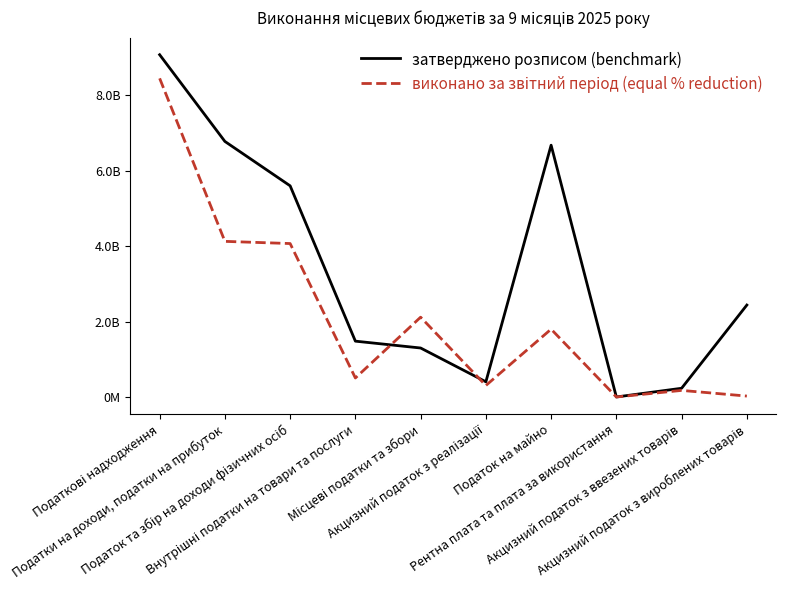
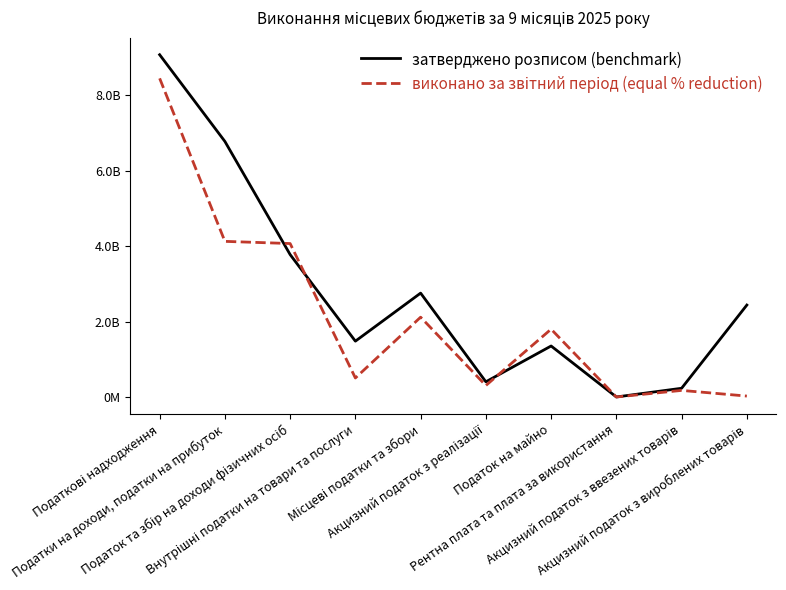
  {
    "затверджено розписом (benchmark)": {
      "Податкові надходження": 9100000000,
      "Податки на доходи, податки на прибуток": 6800000000,
-     "Податок та збір на доходи фізичних осіб": 5600000000,
+     "Податок та збір на доходи фізичних осіб": 3800000000,
      "Внутрішні податки на товари та послуги": 1500000000,
-     "Місцеві податки та збори": 1300000000,
+     "Місцеві податки та збори": 2800000000,
      "Акцизний податок з реалізації": 400000000,
-     "Податок на майно": 6700000000,
+     "Податок на майно": 1400000000,
      "Акцизний податок з вироблених товарів": 2400000000
    },
    "виконано за звітний період (equal % reduction)": {
      "Податкові надходження": 8400000000,
      "Податки на доходи, податки на прибуток": 4100000000,
      "Податок та збір на доходи фізичних осіб": 4100000000,
      "Внутрішні податки на товари та послуги": 500000000,
      "Місцеві податки та збори": 2100000000,
      "Акцизний податок з реалізації": 300000000,
      "Податок на майно": 1800000000,
      "Акцизний податок з вироблених товарів": 0
    }
  }
